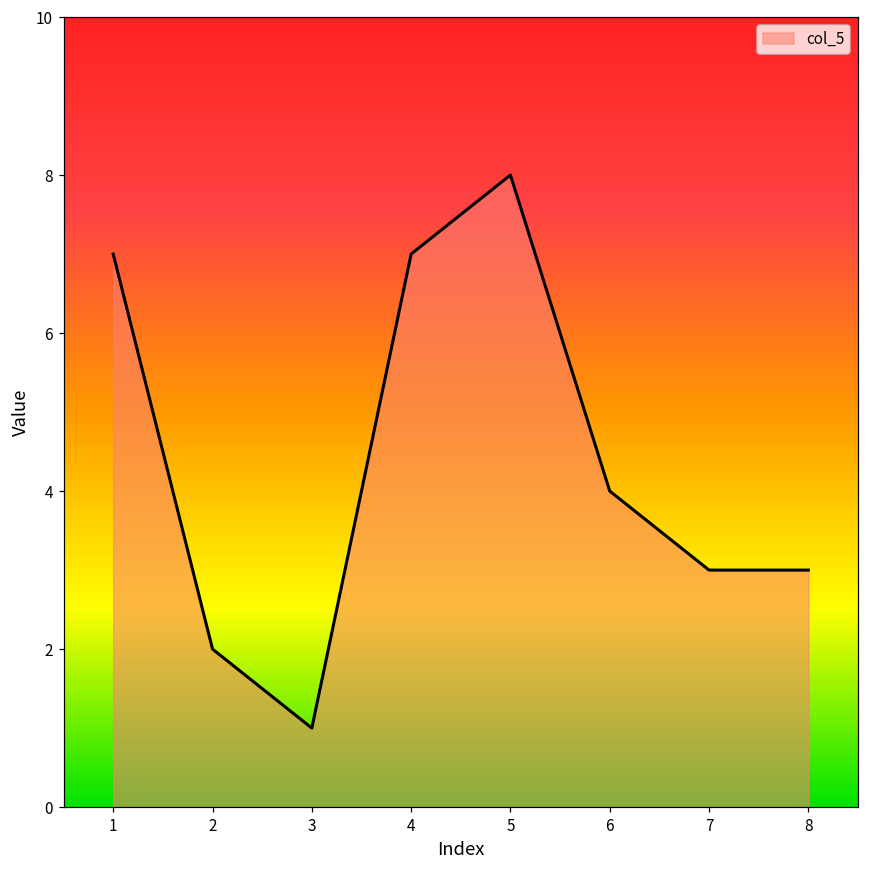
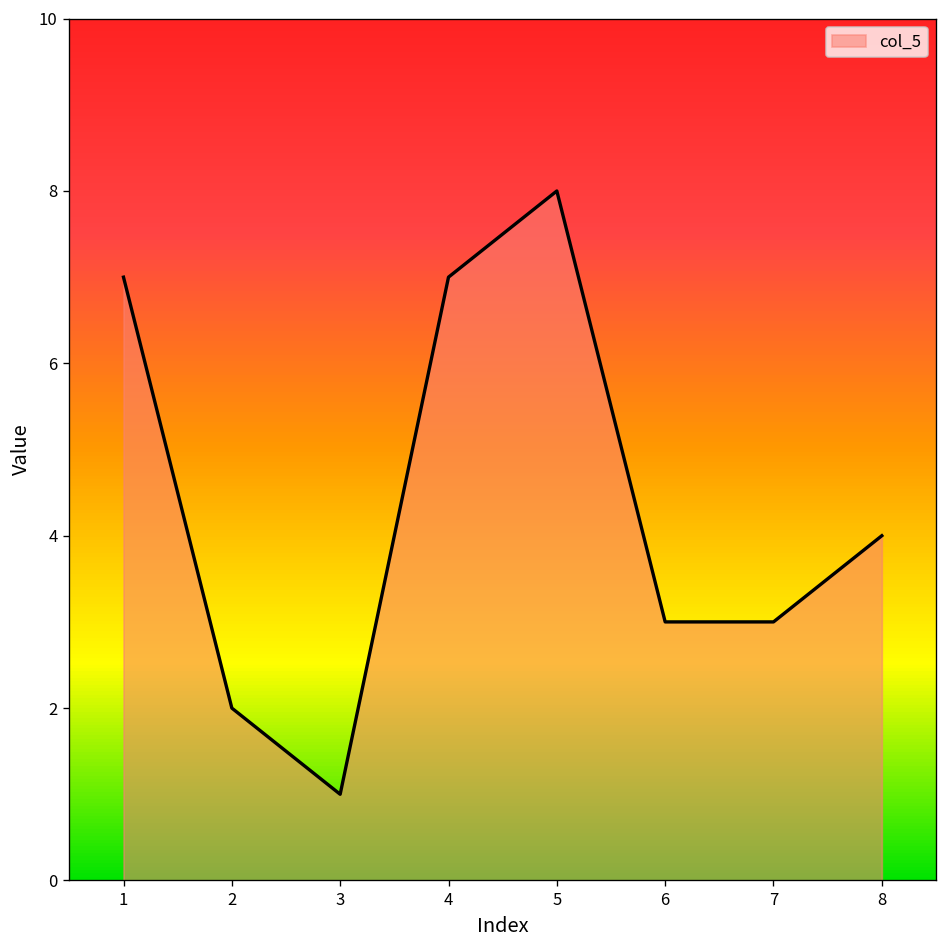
  {
    "1": 7,
    "2": 2,
    "3": 1,
    "4": 7,
    "5": 8,
-   "6": 4,
+   "6": 3,
    "7": 3,
-   "8": 3
+   "8": 4
  }
